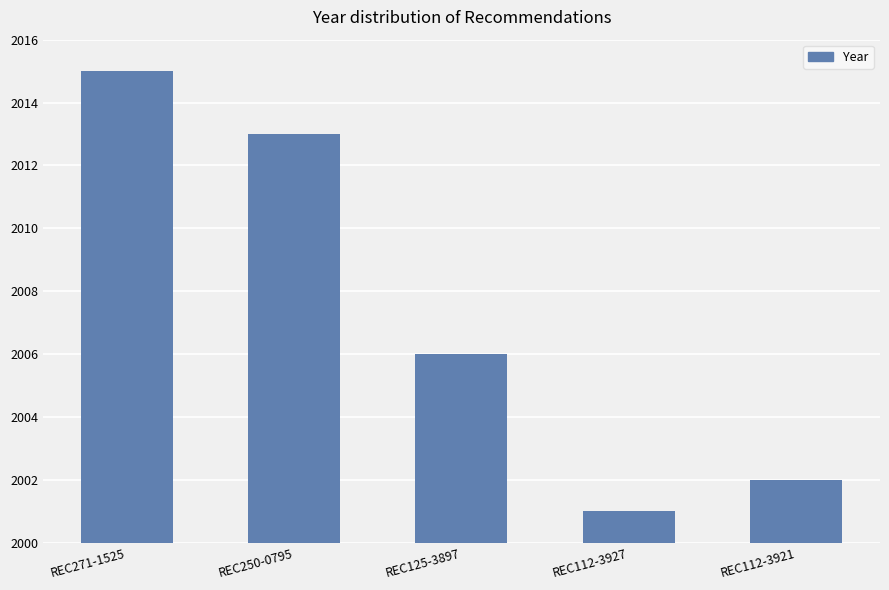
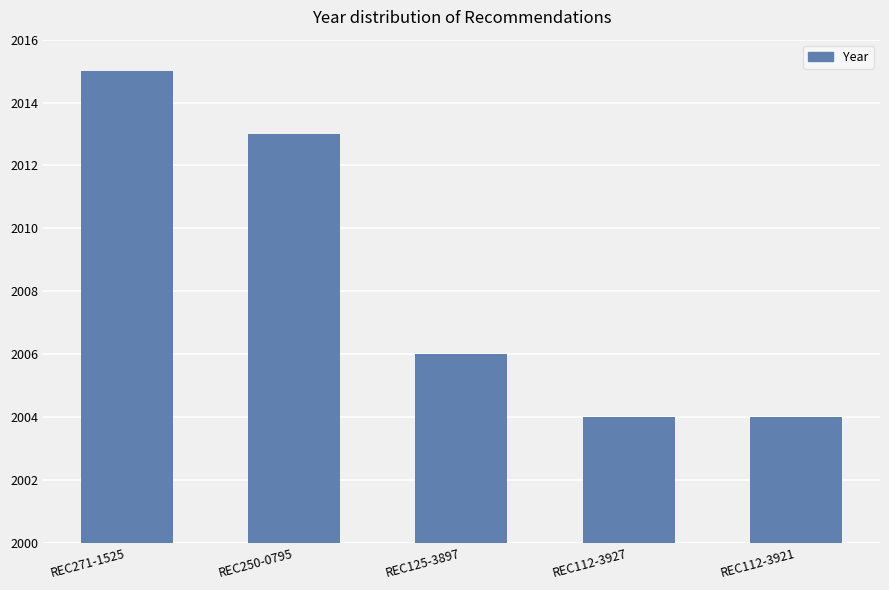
  {
    "REC271-1525": 2015,
    "REC250-0795": 2013,
    "REC125-3897": 2006,
-   "REC112-3927": 2001,
-   "REC112-3921": 2002
+   "REC112-3927": 2004,
+   "REC112-3921": 2004
  }
